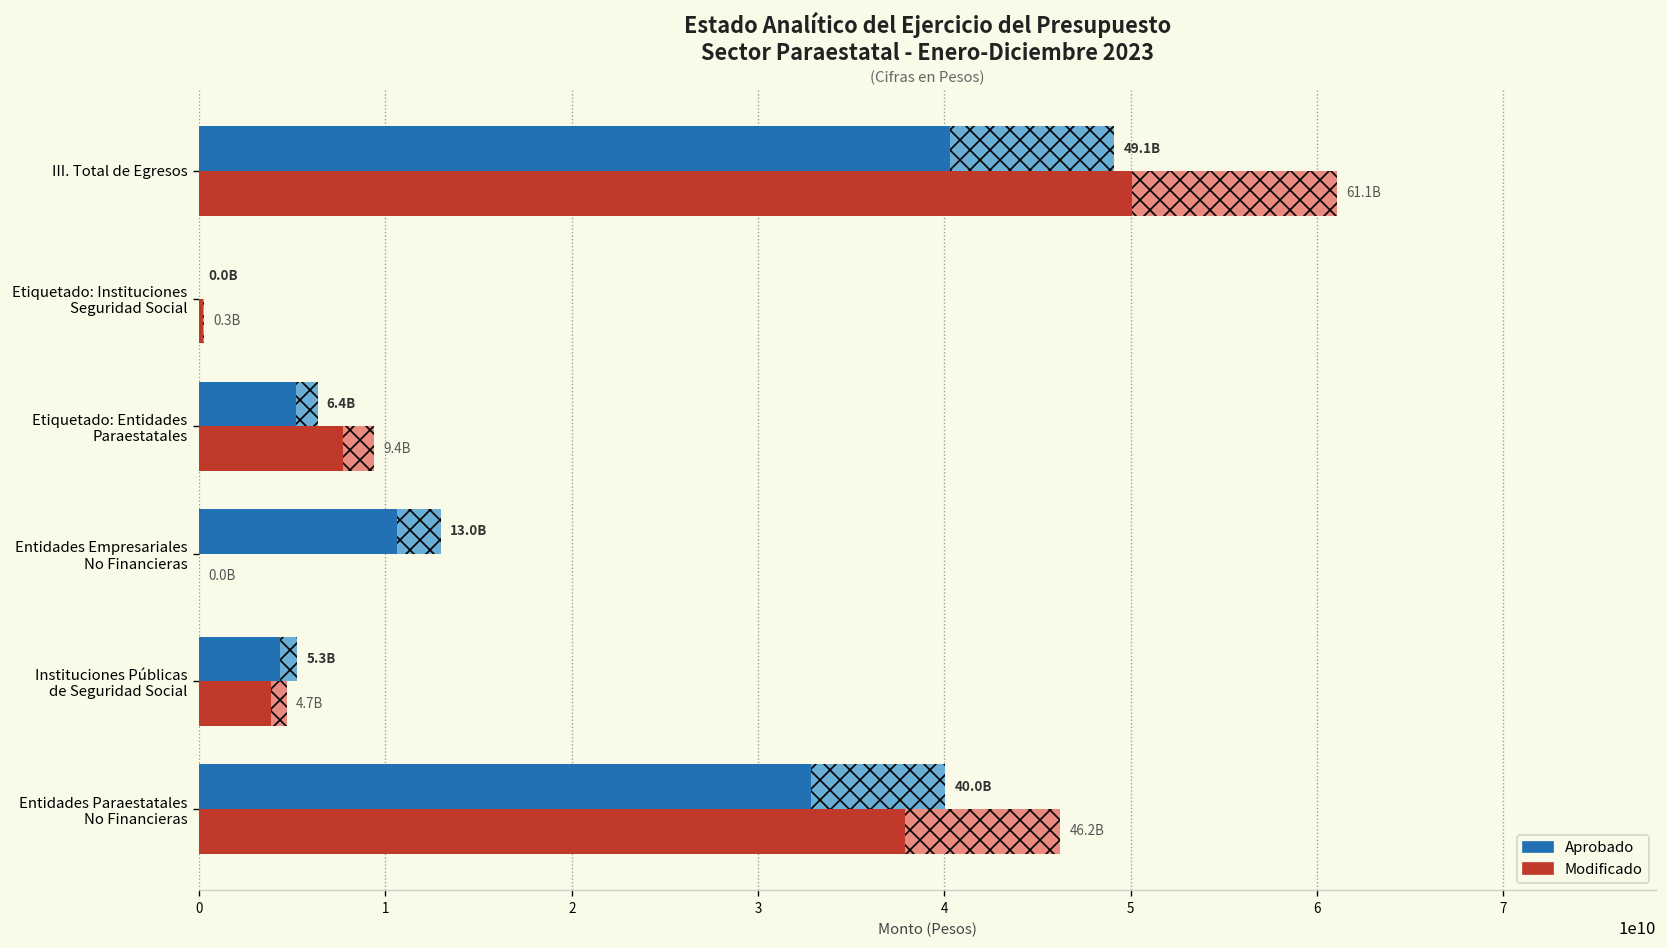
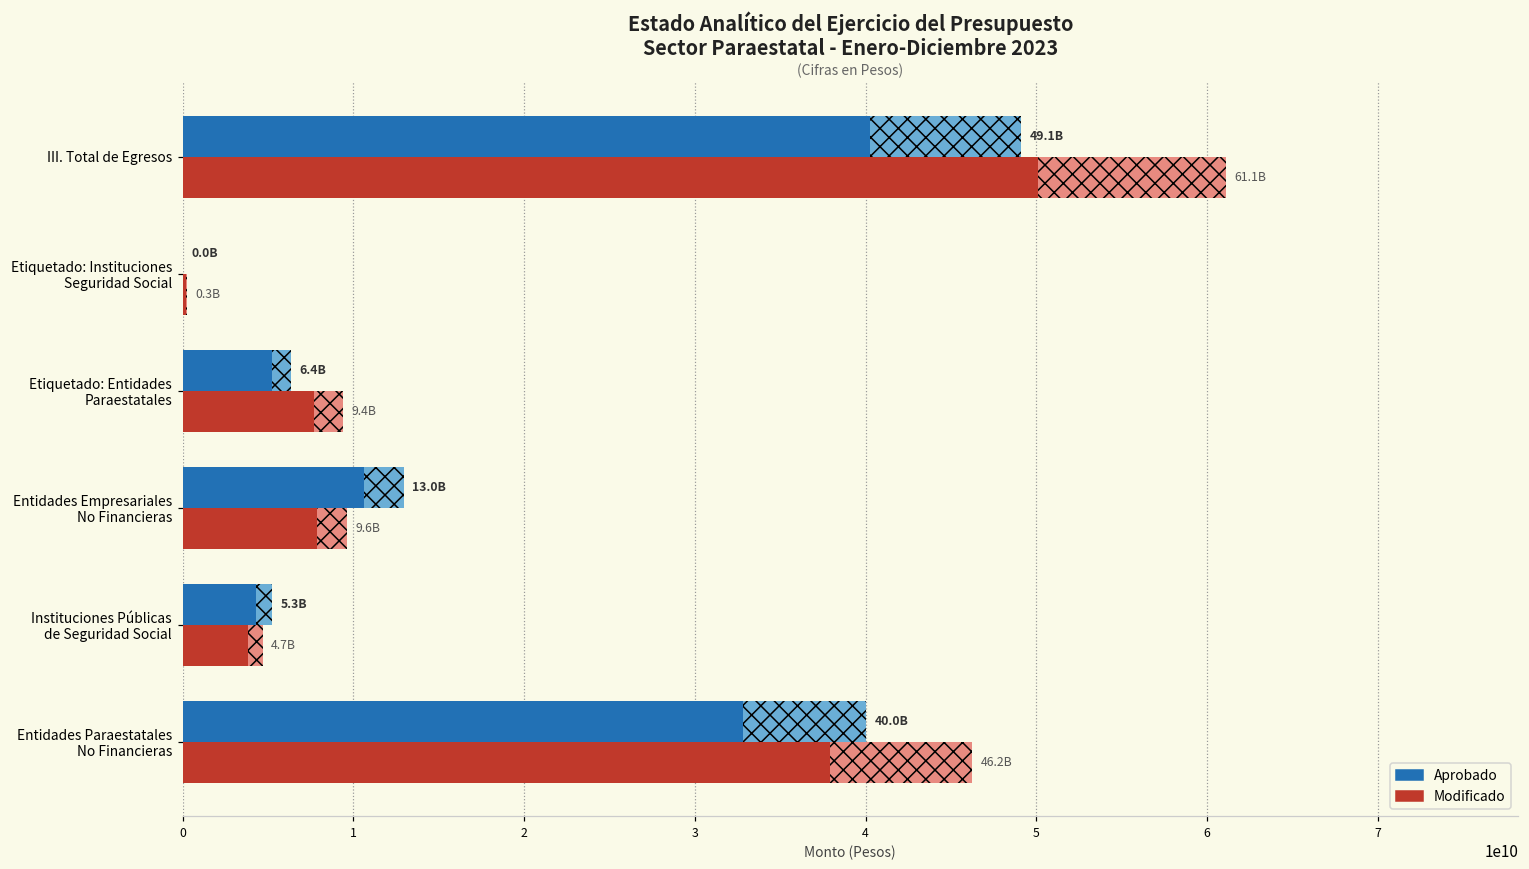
  {
    "Aprobado": {
      "III. Total de Egresos": "49.1B",
      "Etiquetado: Instituciones Seguridad Social": "0.0B",
      "Etiquetado: Entidades Paraestatales": "6.4B",
      "Entidades Empresariales No Financieras": "13.0B",
      "Instituciones Públicas de Seguridad Social": "5.3B",
      "Entidades Paraestatales No Financieras": "40.0B"
    },
    "Modificado": {
      "III. Total de Egresos": "61.1B",
      "Etiquetado: Instituciones Seguridad Social": "0.3B",
      "Etiquetado: Entidades Paraestatales": "9.4B",
-     "Entidades Empresariales No Financieras": "0.0B",
+     "Entidades Empresariales No Financieras": "9.6B",
      "Instituciones Públicas de Seguridad Social": "4.7B",
      "Entidades Paraestatales No Financieras": "46.2B"
    }
  }
